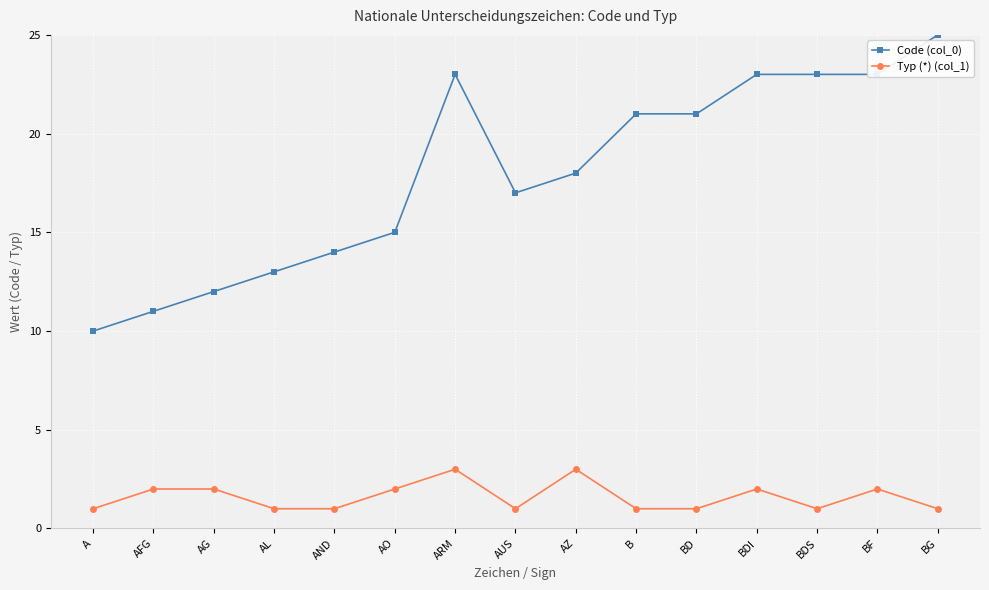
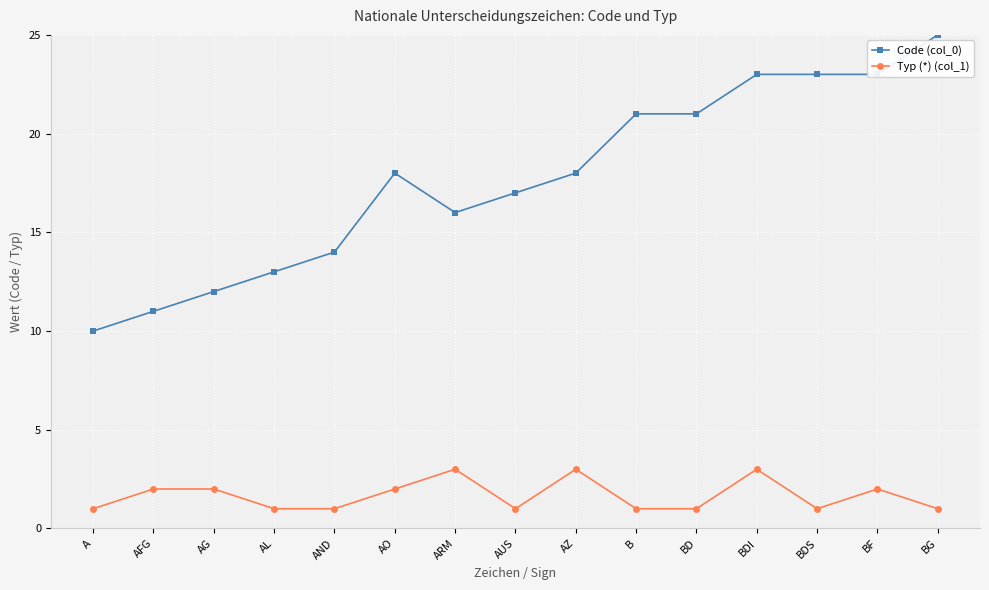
  {
    "Code (col_0)": {
      "A": 10,
      "AFG": 11,
      "AG": 12,
      "AL": 13,
      "AND": 14,
-     "AO": 15,
-     "ARM": 23,
+     "AO": 18,
+     "ARM": 16,
      "AUS": 17,
      "AZ": 18,
      "B": 21,
      "BD": 21,
      "BDI": 23,
      "BDS": 23,
      "BG": 25
    },
    "Typ (*) (col_1)": {
      "A": 1,
      "AFG": 2,
      "AG": 2,
      "AL": 1,
      "AND": 1,
      "AO": 2,
      "ARM": 3,
      "AUS": 1,
      "AZ": 3,
      "B": 1,
      "BD": 1,
-     "BDI": 2,
+     "BDI": 3,
      "BDS": 1,
      "BF": 2,
      "BG": 1
    }
  }
